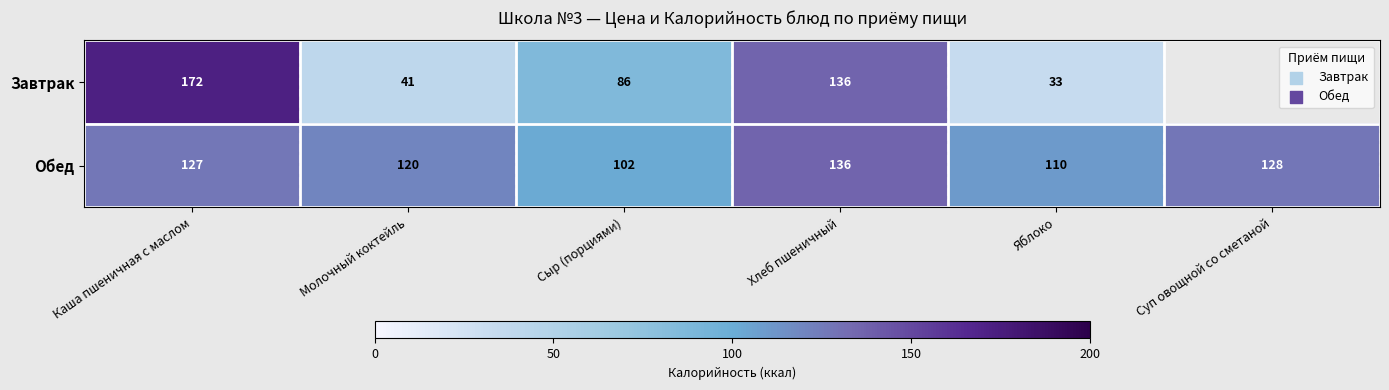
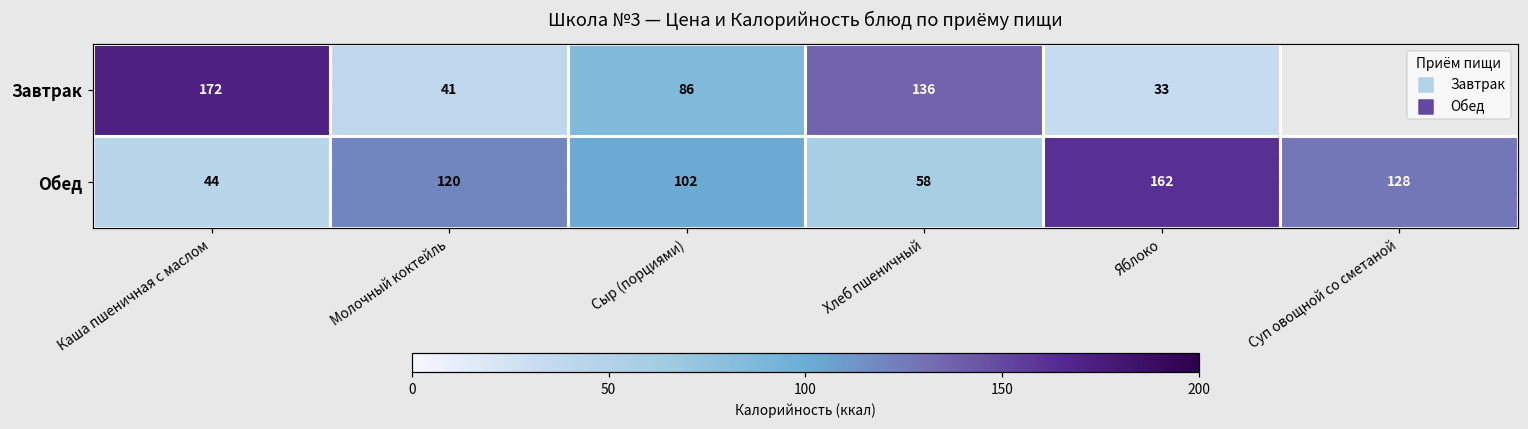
  {
    "Завтрак": {
      "Каша пшеничная с маслом": 172,
      "Молочный коктейль": 41,
      "Сыр (порциями)": 86,
      "Хлеб пшеничный": 136,
      "Яблоко": 33
    },
    "Обед": {
-     "Каша пшеничная с маслом": 127,
+     "Каша пшеничная с маслом": 44,
      "Молочный коктейль": 120,
      "Сыр (порциями)": 102,
-     "Хлеб пшеничный": 136,
-     "Яблоко": 110,
+     "Хлеб пшеничный": 58,
+     "Яблоко": 162,
      "Суп овощной со сметаной": 128
    }
  }
